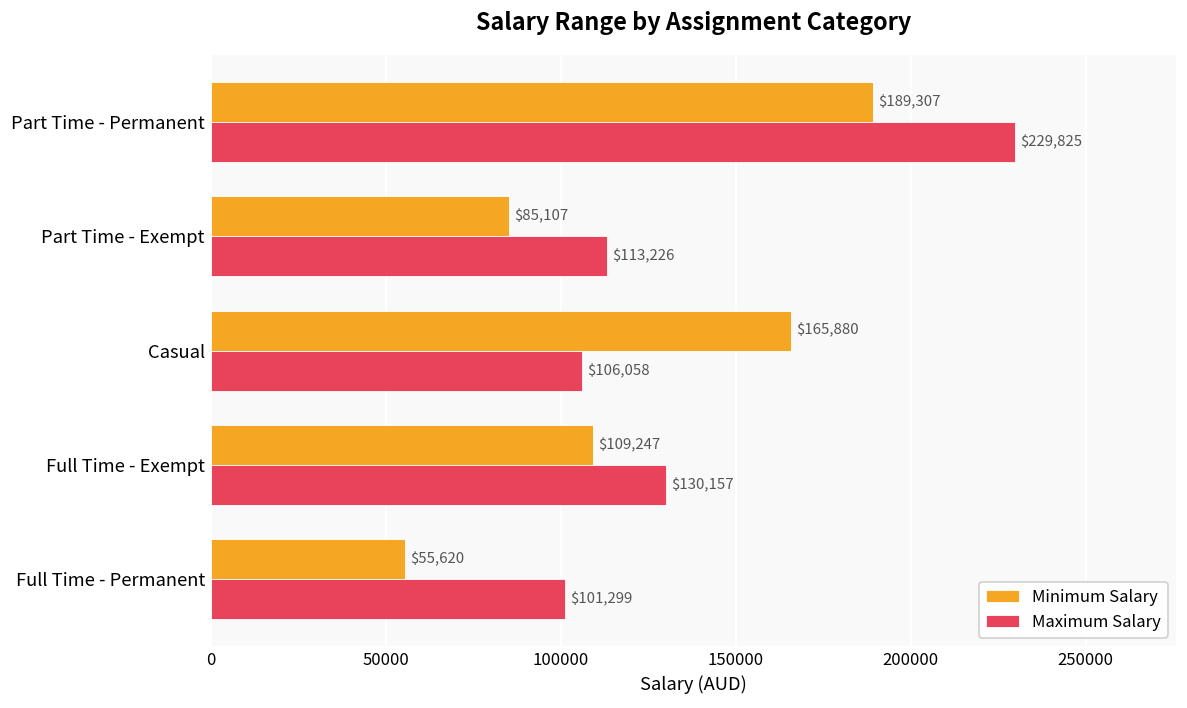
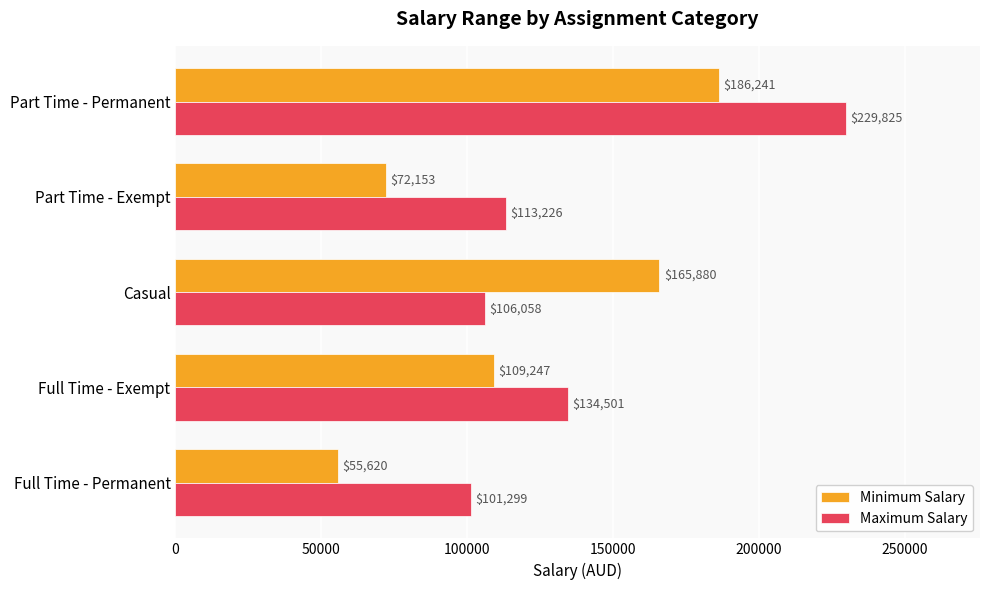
  {
    "Minimum Salary": {
-     "Part Time - Permanent": "$189,307",
-     "Part Time - Exempt": "$85,107",
+     "Part Time - Permanent": "$186,241",
+     "Part Time - Exempt": "$72,153",
      "Casual": "$165,880",
      "Full Time - Exempt": "$109,247",
      "Full Time - Permanent": "$55,620"
    },
    "Maximum Salary": {
      "Part Time - Permanent": "$229,825",
      "Part Time - Exempt": "$113,226",
      "Casual": "$106,058",
-     "Full Time - Exempt": "$130,157",
+     "Full Time - Exempt": "$134,501",
      "Full Time - Permanent": "$101,299"
    }
  }
